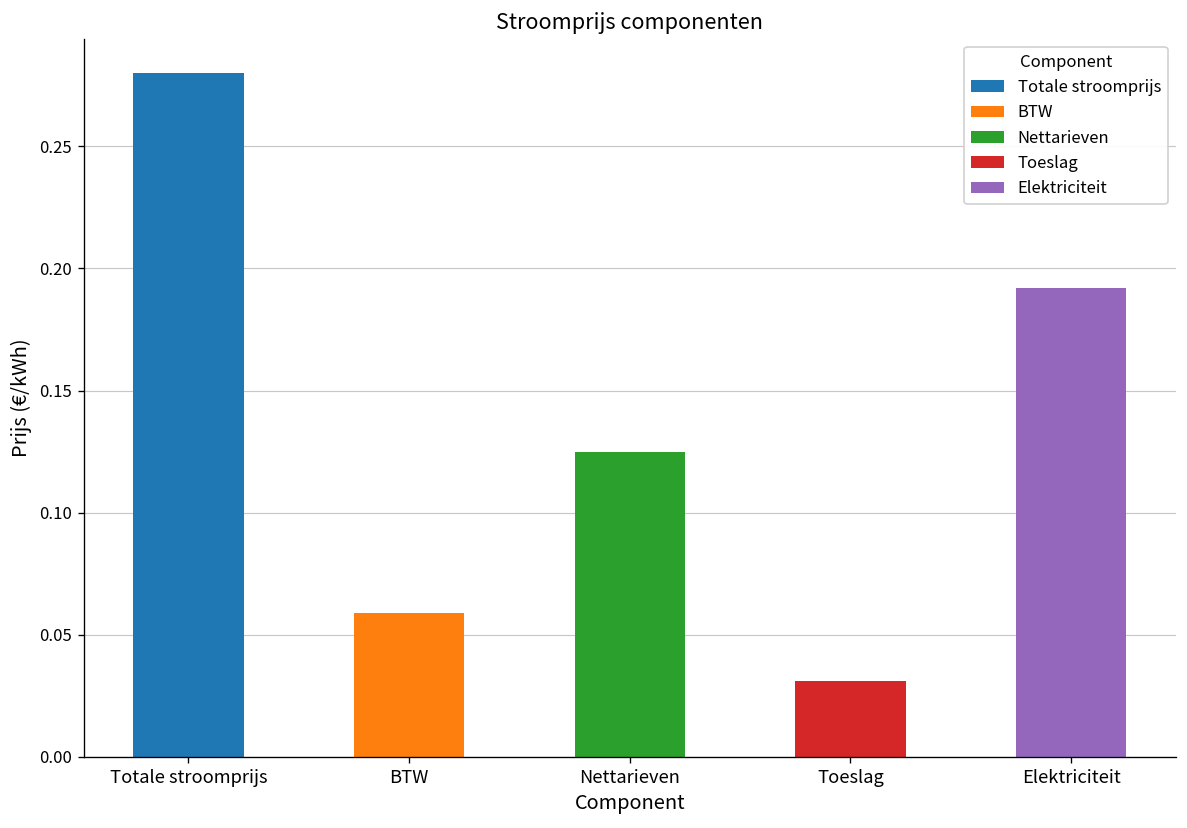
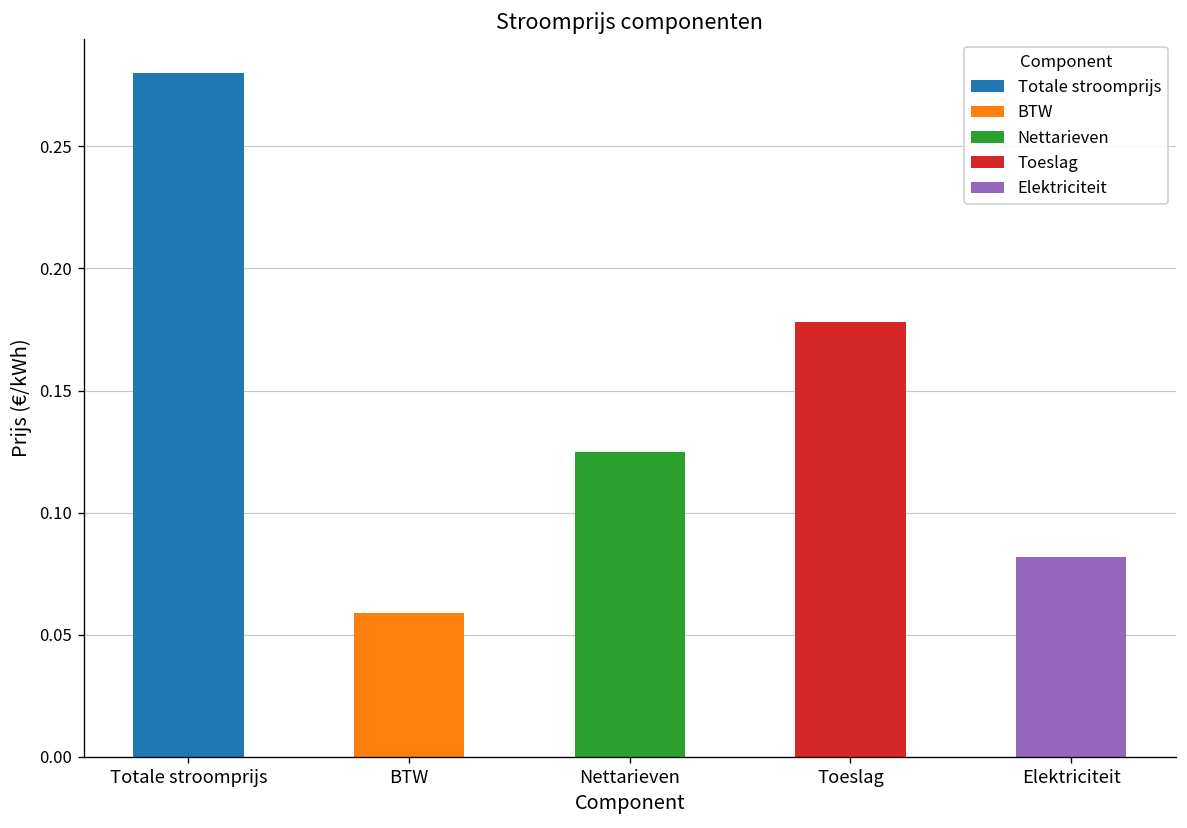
  {
    "Totale stroomprijs": 0.280,
    "BTW": 0.059,
    "Nettarieven": 0.125,
-   "Toeslag": 0.031,
-   "Elektriciteit": 0.192
+   "Toeslag": 0.178,
+   "Elektriciteit": 0.082
  }
